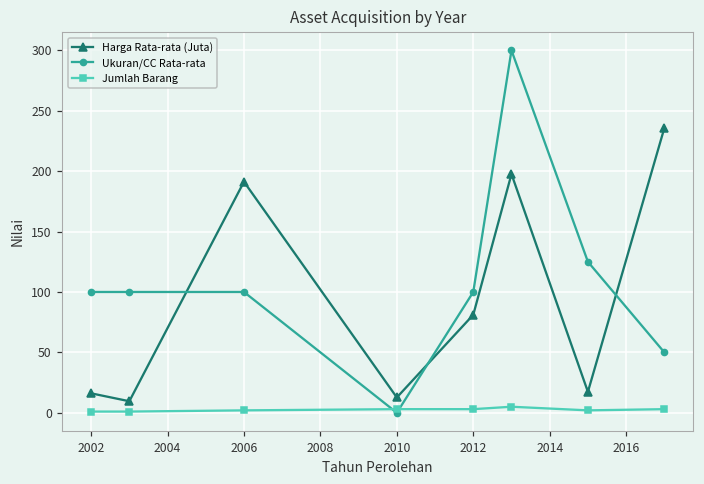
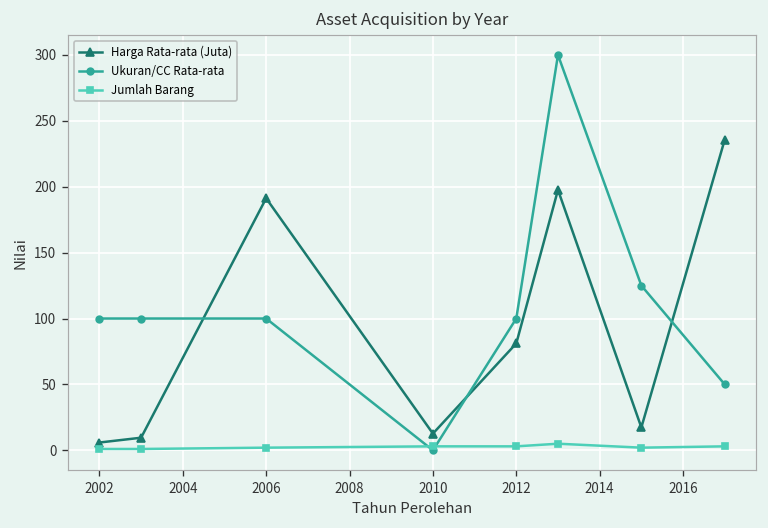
  {
    "Harga Rata-rata (Juta)": {
-     "2002": 16,
+     "2002": 6,
      "2006": 191,
      "2010": 13,
      "2012": 81
    }
  }
